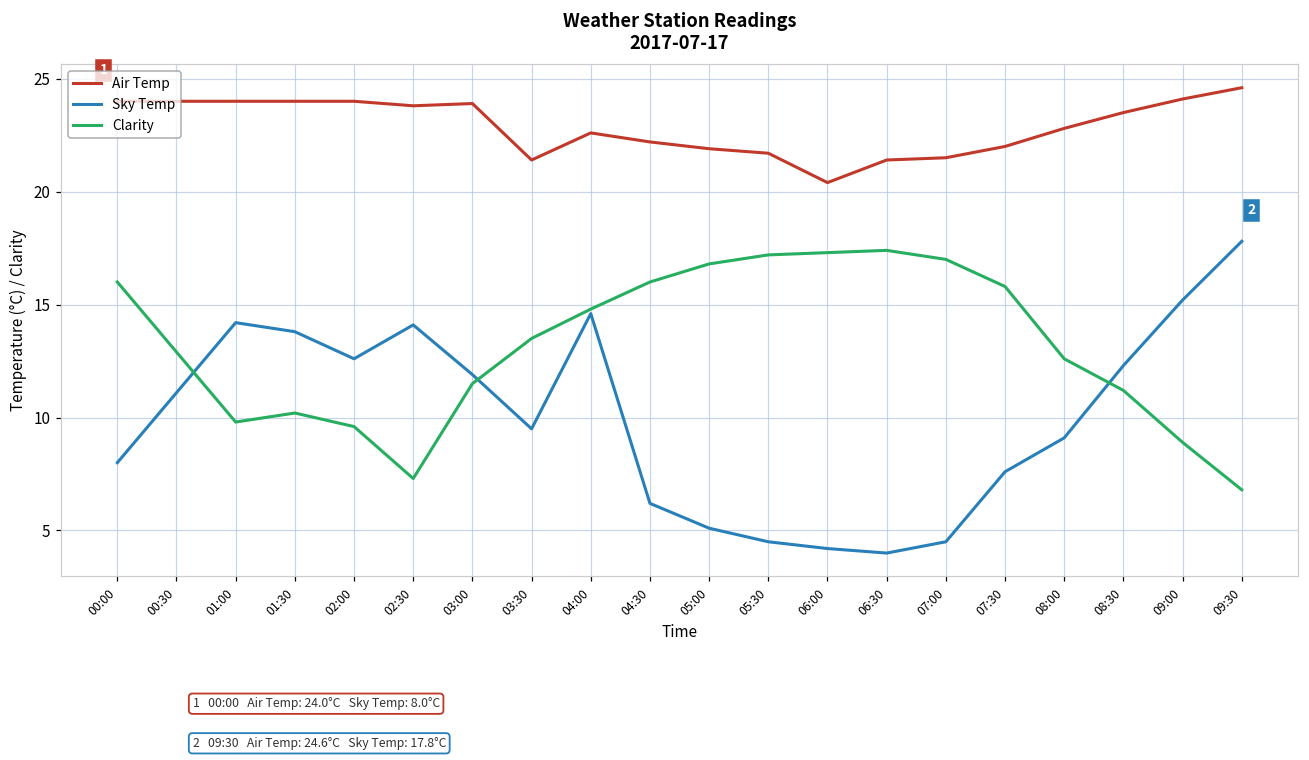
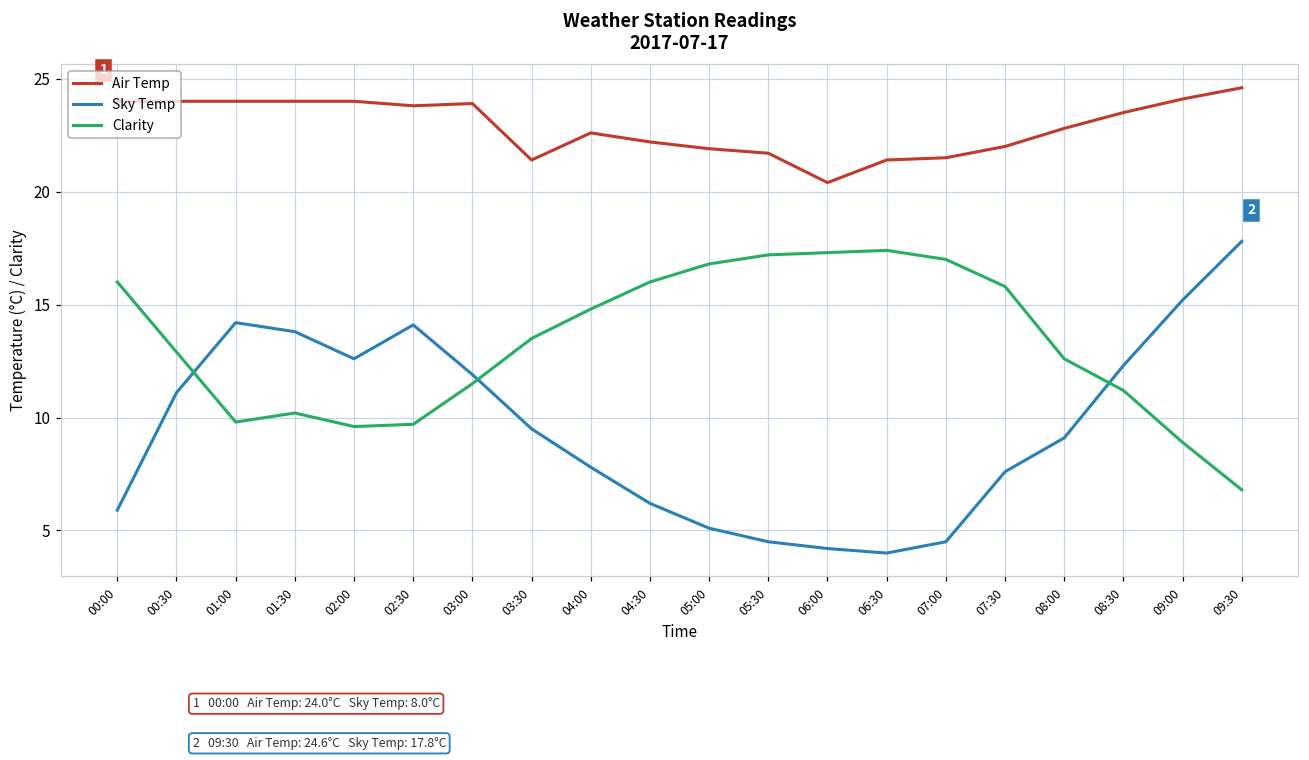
  {
    "Air Temp": {
      "01:00": 24.0,
      "01:30": 24.0,
      "02:00": 24.0,
      "02:30": 23.8,
      "03:00": 23.9,
      "03:30": 21.4,
      "04:00": 22.6,
      "04:30": 22.2,
      "05:00": 21.9,
      "05:30": 21.7,
      "06:00": 20.4,
      "06:30": 21.4,
      "07:00": 21.5,
      "07:30": 22.0,
      "08:00": 22.8,
      "08:30": 23.5,
      "09:00": 24.1,
      "09:30": 24.6
    },
    "Sky Temp": {
-     "00:00": 8.0,
+     "00:00": 5.9,
      "00:30": 11.1,
      "01:00": 14.2,
      "01:30": 13.8,
      "02:00": 12.6,
      "02:30": 14.1,
      "03:00": 11.9,
      "03:30": 9.5,
-     "04:00": 14.6,
+     "04:00": 7.8,
      "04:30": 6.2,
      "05:00": 5.1,
      "05:30": 4.5,
      "06:00": 4.2,
      "06:30": 4.0,
      "07:00": 4.5,
      "07:30": 7.6,
      "08:00": 9.1,
      "08:30": 12.3,
      "09:00": 15.2
    },
    "Clarity": {
      "00:00": 16.0,
      "00:30": 12.9,
      "01:00": 9.8,
      "01:30": 10.2,
      "02:00": 9.6,
-     "02:30": 7.3,
+     "02:30": 9.7,
      "03:00": 11.5,
      "03:30": 13.5,
      "04:00": 14.8,
      "04:30": 16.0,
      "05:00": 16.8,
      "05:30": 17.2,
      "06:00": 17.3,
      "06:30": 17.4,
      "07:00": 17.0,
      "07:30": 15.8,
      "08:00": 12.6,
      "08:30": 11.2,
      "09:00": 8.9,
      "09:30": 6.8
    }
  }
